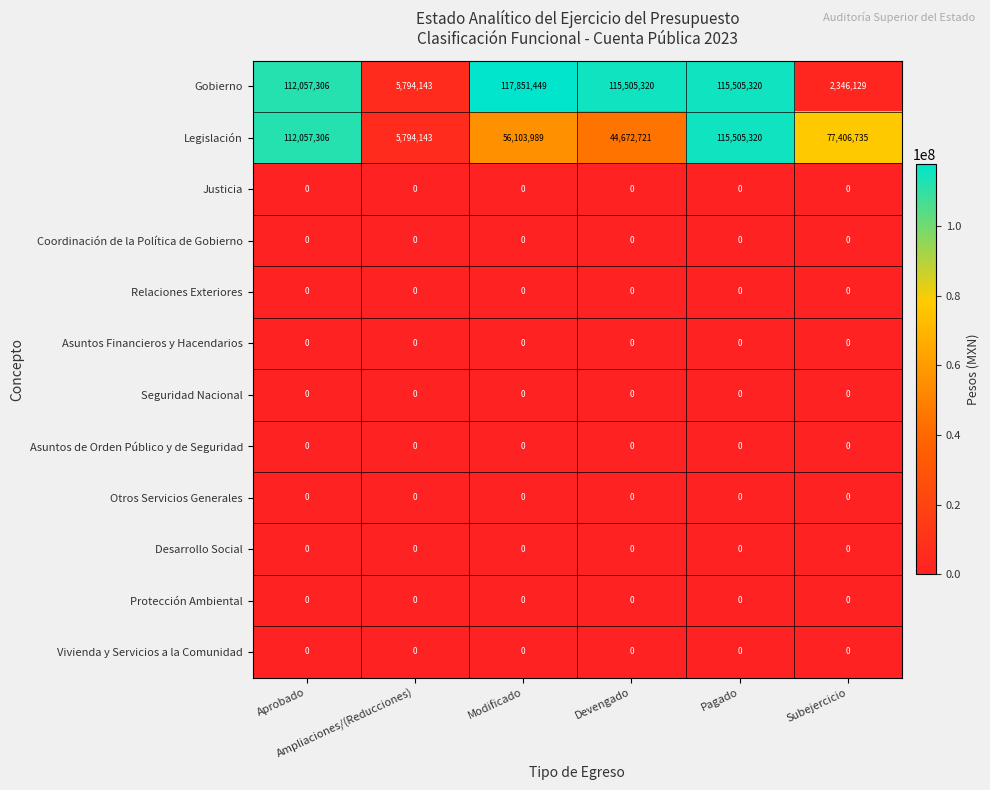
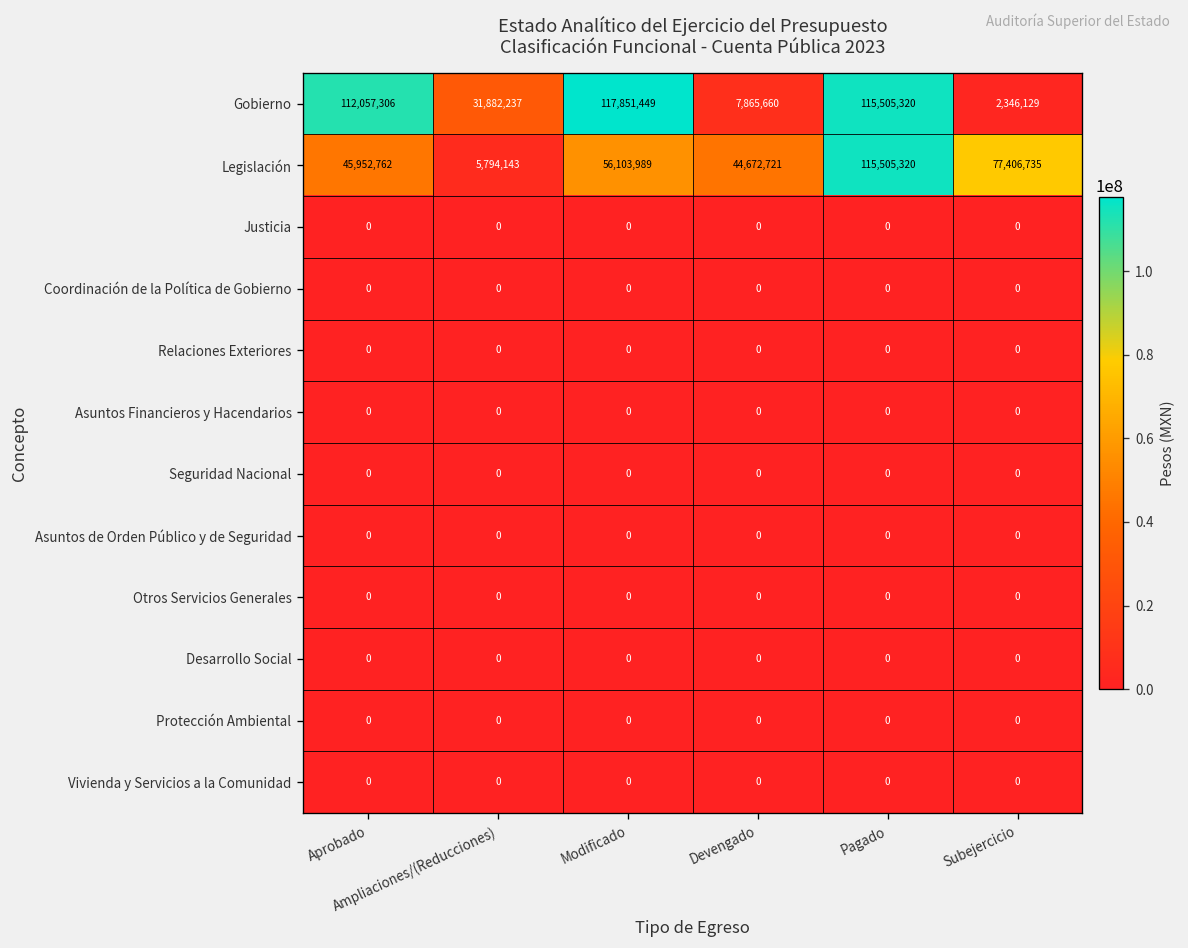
  {
    "Gobierno": {
      "Aprobado": "112,057,306",
-     "Ampliaciones/(Reducciones)": "5,794,143",
+     "Ampliaciones/(Reducciones)": "31,882,237",
      "Modificado": "117,851,449",
-     "Devengado": "115,505,320",
+     "Devengado": "7,865,660",
      "Pagado": "115,505,320",
      "Subejercicio": "2,346,129"
    },
    "Legislación": {
-     "Aprobado": "112,057,306",
+     "Aprobado": "45,952,762",
      "Ampliaciones/(Reducciones)": "5,794,143",
      "Modificado": "56,103,989",
      "Devengado": "44,672,721",
      "Pagado": "115,505,320",
      "Subejercicio": "77,406,735"
    },
    "Justicia": {
      "Aprobado": "0",
      "Ampliaciones/(Reducciones)": "0",
      "Modificado": "0",
      "Devengado": "0",
      "Pagado": "0",
      "Subejercicio": "0"
    },
    "Coordinación de la Política de Gobierno": {
      "Aprobado": "0",
      "Ampliaciones/(Reducciones)": "0",
      "Modificado": "0",
      "Devengado": "0",
      "Pagado": "0",
      "Subejercicio": "0"
    },
    "Relaciones Exteriores": {
      "Aprobado": "0",
      "Ampliaciones/(Reducciones)": "0",
      "Modificado": "0",
      "Devengado": "0",
      "Pagado": "0",
      "Subejercicio": "0"
    },
    "Asuntos Financieros y Hacendarios": {
      "Aprobado": "0",
      "Ampliaciones/(Reducciones)": "0",
      "Modificado": "0",
      "Devengado": "0",
      "Pagado": "0",
      "Subejercicio": "0"
    },
    "Seguridad Nacional": {
      "Aprobado": "0",
      "Ampliaciones/(Reducciones)": "0",
      "Modificado": "0",
      "Devengado": "0",
      "Pagado": "0",
      "Subejercicio": "0"
    },
    "Asuntos de Orden Público y de Seguridad": {
      "Aprobado": "0",
      "Ampliaciones/(Reducciones)": "0",
      "Modificado": "0",
      "Devengado": "0",
      "Pagado": "0",
      "Subejercicio": "0"
    },
    "Otros Servicios Generales": {
      "Aprobado": "0",
      "Ampliaciones/(Reducciones)": "0",
      "Modificado": "0",
      "Devengado": "0",
      "Pagado": "0",
      "Subejercicio": "0"
    },
    "Desarrollo Social": {
      "Aprobado": "0",
      "Ampliaciones/(Reducciones)": "0",
      "Modificado": "0",
      "Devengado": "0",
      "Pagado": "0",
      "Subejercicio": "0"
    },
    "Protección Ambiental": {
      "Aprobado": "0",
      "Ampliaciones/(Reducciones)": "0",
      "Modificado": "0",
      "Devengado": "0",
      "Pagado": "0",
      "Subejercicio": "0"
    },
    "Vivienda y Servicios a la Comunidad": {
      "Aprobado": "0",
      "Ampliaciones/(Reducciones)": "0",
      "Modificado": "0",
      "Devengado": "0",
      "Pagado": "0",
      "Subejercicio": "0"
    }
  }
